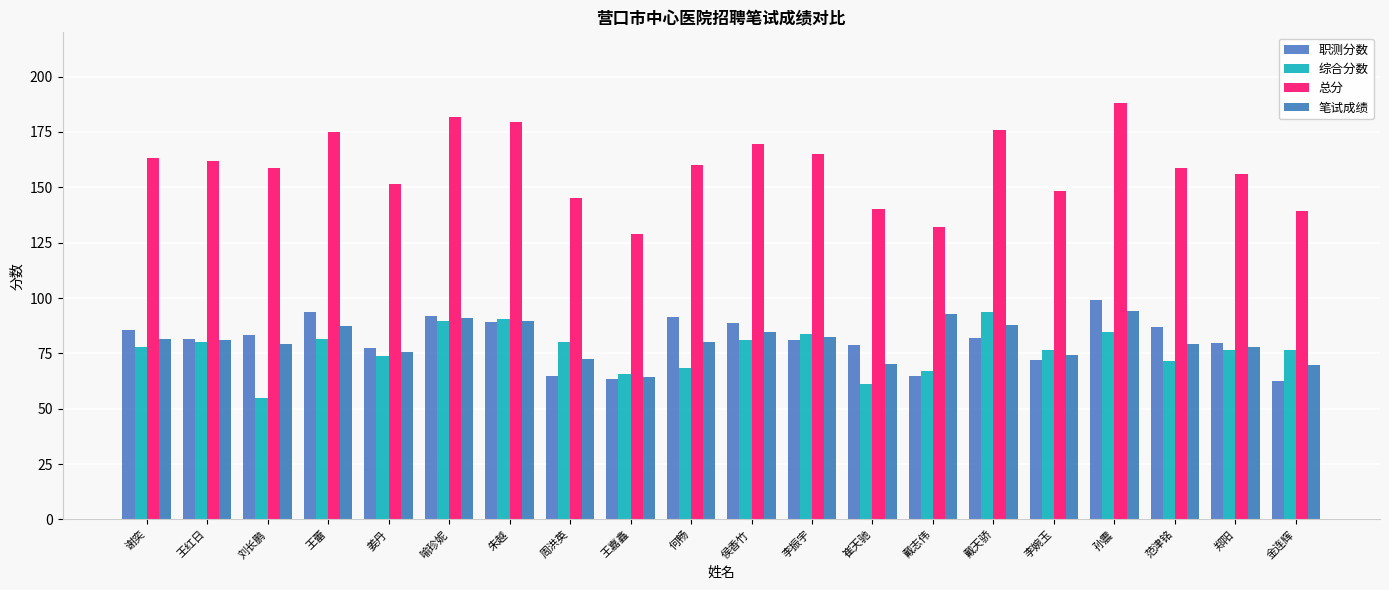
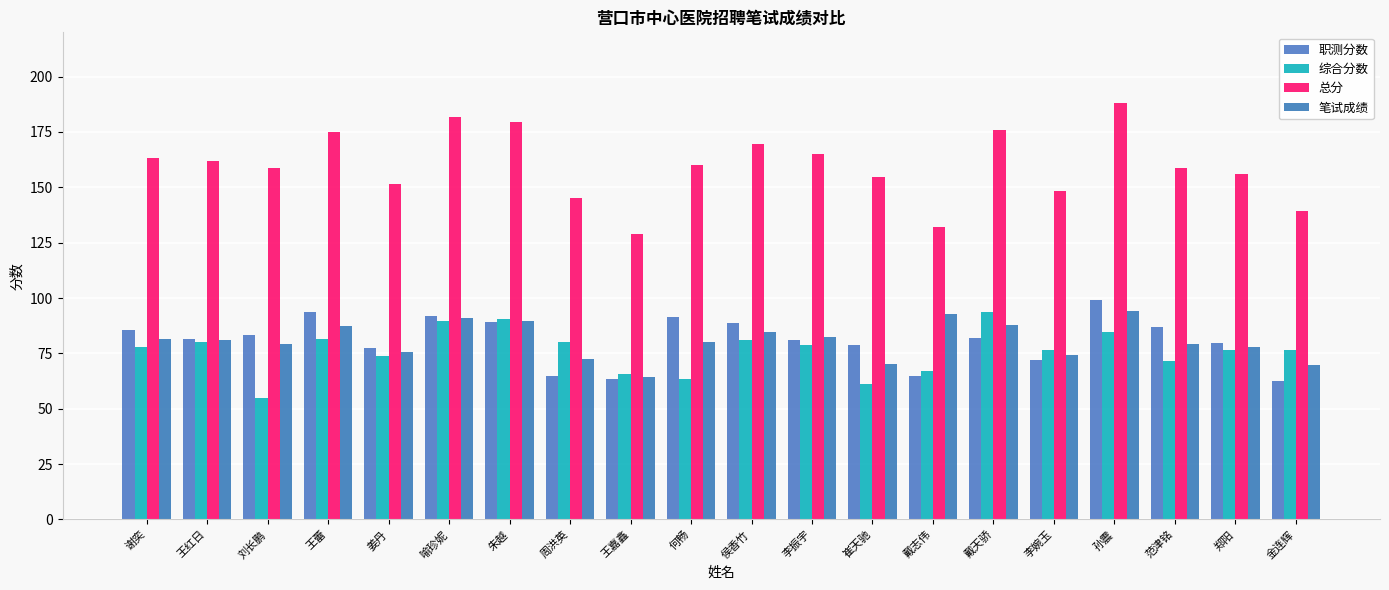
  {
    "综合分数": {
      "谢奕": 78,
      "王红日": 80,
      "刘长鹏": 55,
      "王蕾": 81,
      "姜丹": 74,
      "喻珍妮": 90,
      "朱越": 91,
      "周洪英": 80,
      "王嘉鑫": 66,
-     "何畅": 69,
+     "何畅": 63,
      "侯香竹": 81,
-     "李振宇": 84,
+     "李振宇": 79,
      "崔天驰": 61,
      "戴志伟": 67,
      "戴天骄": 94,
      "李婉玉": 77,
      "孙震": 85,
      "范津铭": 72,
      "郑阳": 76,
      "金连辉": 77
    },
    "总分": {
      "谢奕": 163,
      "王红日": 162,
      "刘长鹏": 159,
      "王蕾": 175,
      "姜丹": 152,
      "喻珍妮": 182,
      "朱越": 180,
      "周洪英": 145,
      "王嘉鑫": 129,
      "何畅": 160,
      "侯香竹": 170,
      "李振宇": 165,
-     "崔天驰": 140,
+     "崔天驰": 155,
      "戴志伟": 132,
      "戴天骄": 176,
      "李婉玉": 149,
      "孙震": 188,
      "范津铭": 159,
      "郑阳": 156,
      "金连辉": 139
    }
  }
